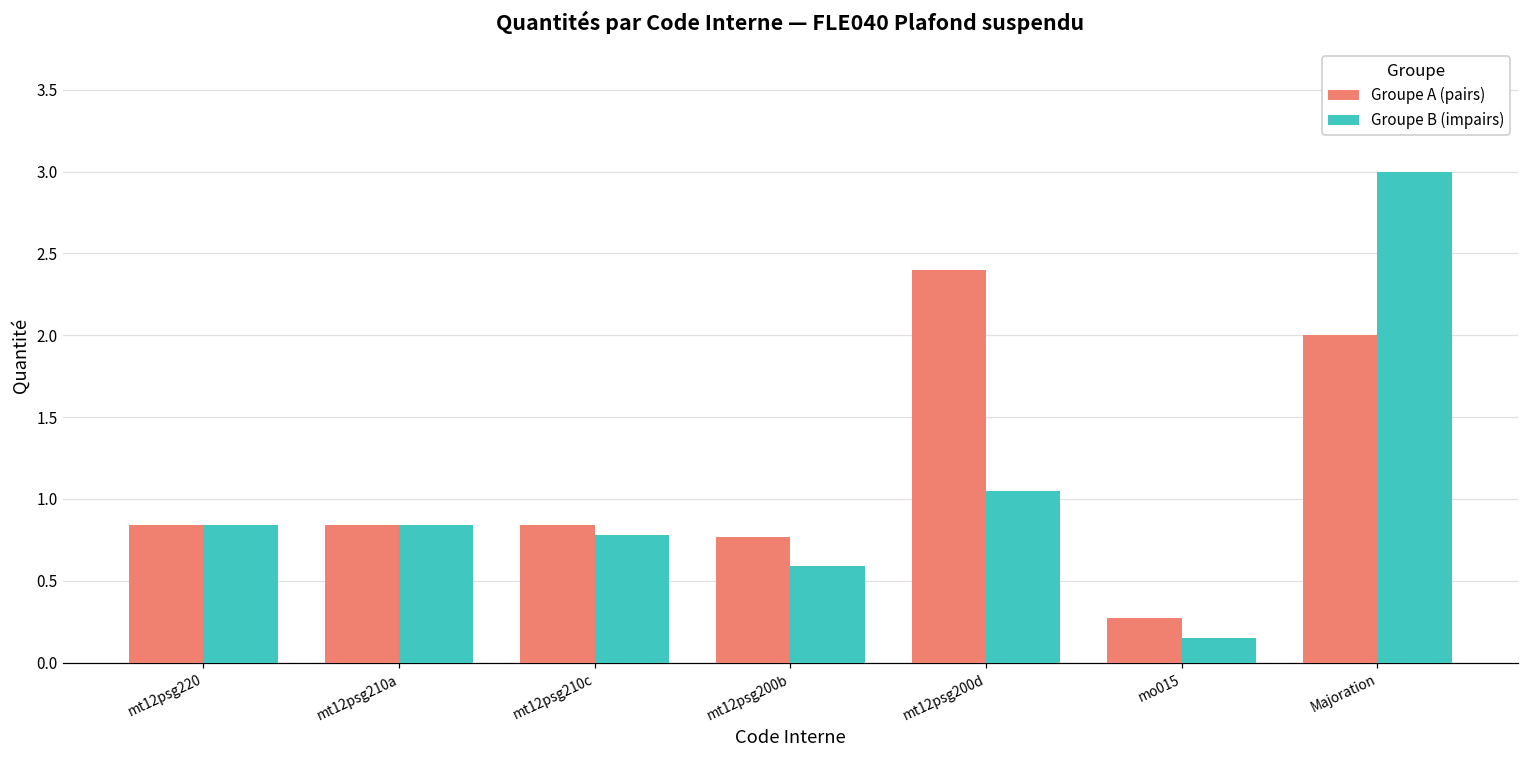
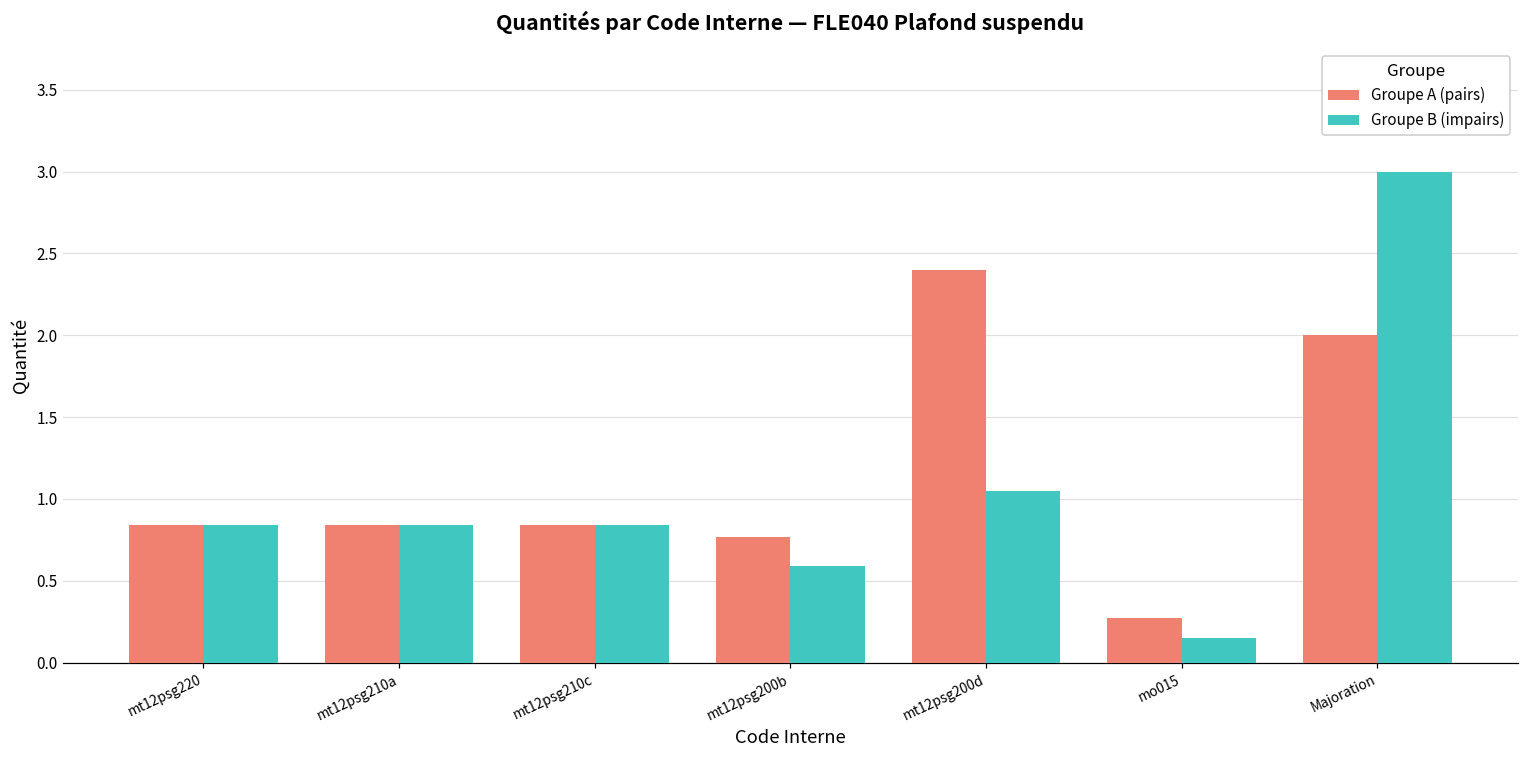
  {
    "Groupe A (pairs)": {
      "mt12psg220": 0.84,
      "mt12psg210a": 0.84,
      "mt12psg210c": 0.84,
      "mt12psg200b": 0.77,
      "mt12psg200d": 2.40,
      "mo015": 0.27,
      "Majoration": 2.00
    },
    "Groupe B (impairs)": {
      "mt12psg220": 0.84,
      "mt12psg210a": 0.84,
-     "mt12psg210c": 0.78,
+     "mt12psg210c": 0.84,
      "mt12psg200b": 0.59,
      "mt12psg200d": 1.05,
      "mo015": 0.15,
      "Majoration": 3.00
    }
  }
